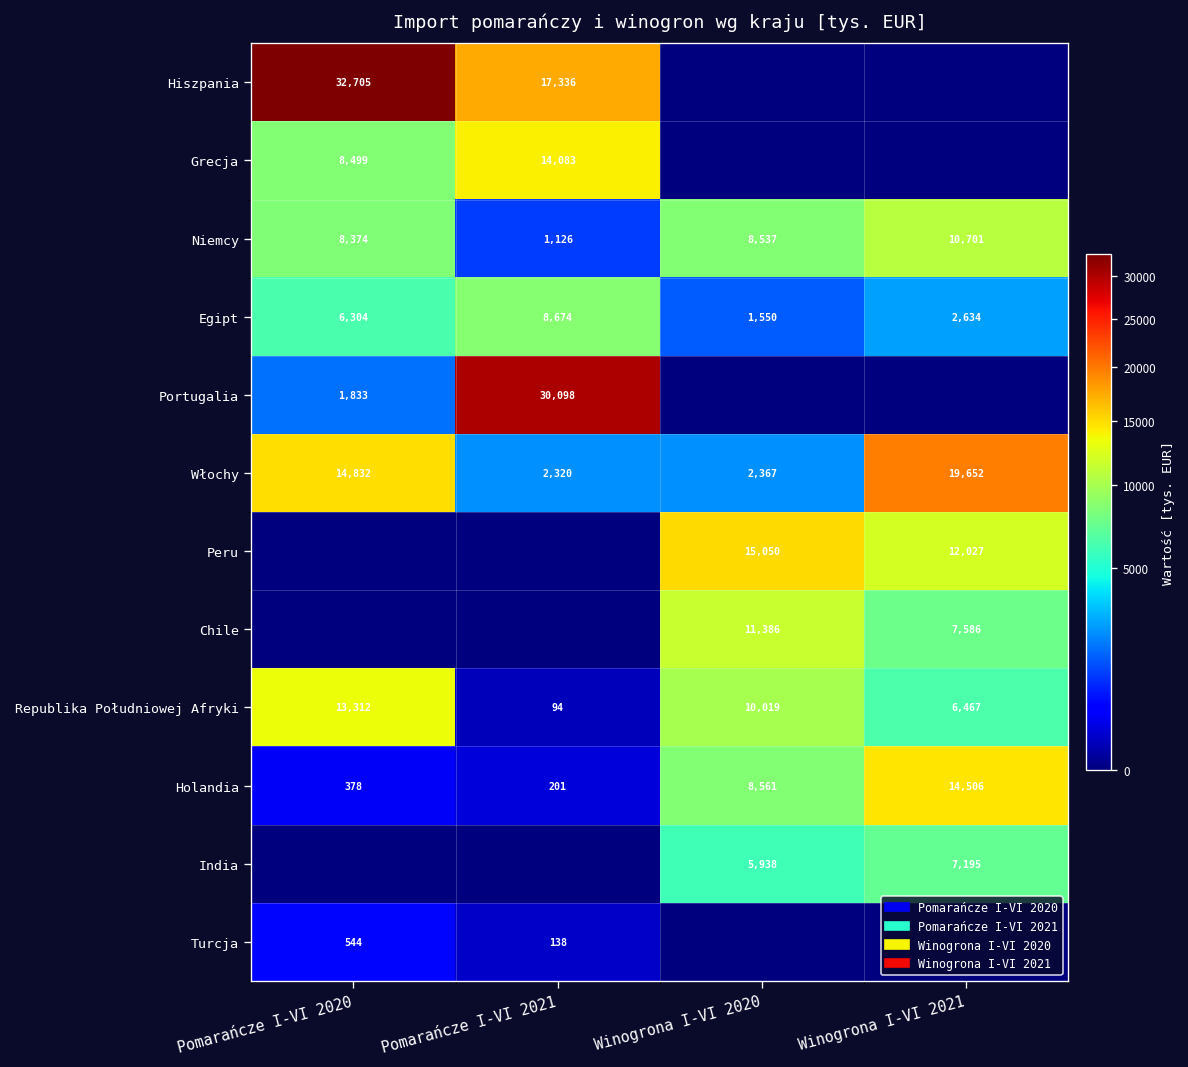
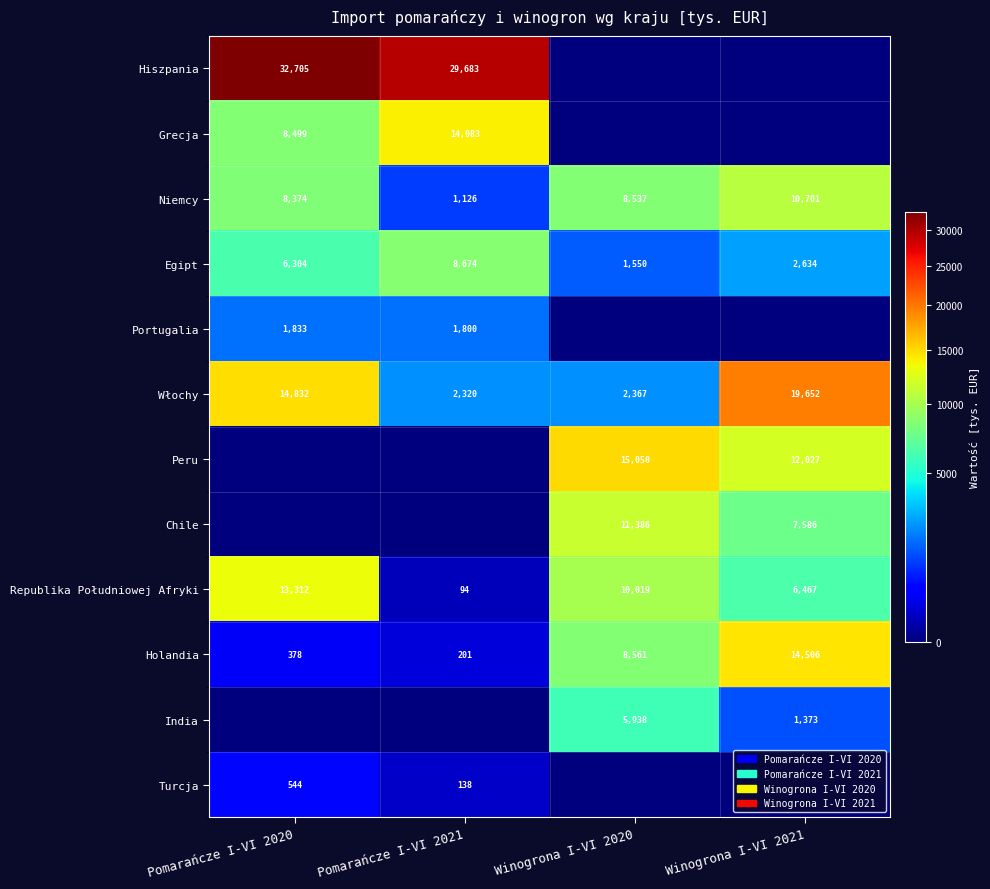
  {
    "Hiszpania": {
      "Pomarańcze I-VI 2020": "32,705",
-     "Pomarańcze I-VI 2021": "17,336"
+     "Pomarańcze I-VI 2021": "29,683"
    },
    "Grecja": {
      "Pomarańcze I-VI 2020": "8,499",
      "Pomarańcze I-VI 2021": "14,083"
    },
    "Niemcy": {
      "Pomarańcze I-VI 2020": "8,374",
      "Pomarańcze I-VI 2021": "1,126",
      "Winogrona I-VI 2020": "8,537",
      "Winogrona I-VI 2021": "10,701"
    },
    "Egipt": {
      "Pomarańcze I-VI 2020": "6,304",
      "Pomarańcze I-VI 2021": "8,674",
      "Winogrona I-VI 2020": "1,550",
      "Winogrona I-VI 2021": "2,634"
    },
    "Portugalia": {
      "Pomarańcze I-VI 2020": "1,833",
-     "Pomarańcze I-VI 2021": "30,098"
+     "Pomarańcze I-VI 2021": "1,800"
    },
    "Włochy": {
      "Pomarańcze I-VI 2020": "14,832",
      "Pomarańcze I-VI 2021": "2,320",
      "Winogrona I-VI 2020": "2,367",
      "Winogrona I-VI 2021": "19,652"
    },
    "Peru": {
      "Winogrona I-VI 2020": "15,050",
      "Winogrona I-VI 2021": "12,027"
    },
    "Chile": {
      "Winogrona I-VI 2020": "11,386",
      "Winogrona I-VI 2021": "7,586"
    },
    "Republika Południowej Afryki": {
      "Pomarańcze I-VI 2020": "13,312",
      "Pomarańcze I-VI 2021": "94",
      "Winogrona I-VI 2020": "10,019",
      "Winogrona I-VI 2021": "6,467"
    },
    "Holandia": {
      "Pomarańcze I-VI 2020": "378",
      "Pomarańcze I-VI 2021": "201",
      "Winogrona I-VI 2020": "8,561",
      "Winogrona I-VI 2021": "14,506"
    },
    "India": {
      "Winogrona I-VI 2020": "5,938",
-     "Winogrona I-VI 2021": "7,195"
+     "Winogrona I-VI 2021": "1,373"
    },
    "Turcja": {
      "Pomarańcze I-VI 2020": "544",
      "Pomarańcze I-VI 2021": "138"
    }
  }
